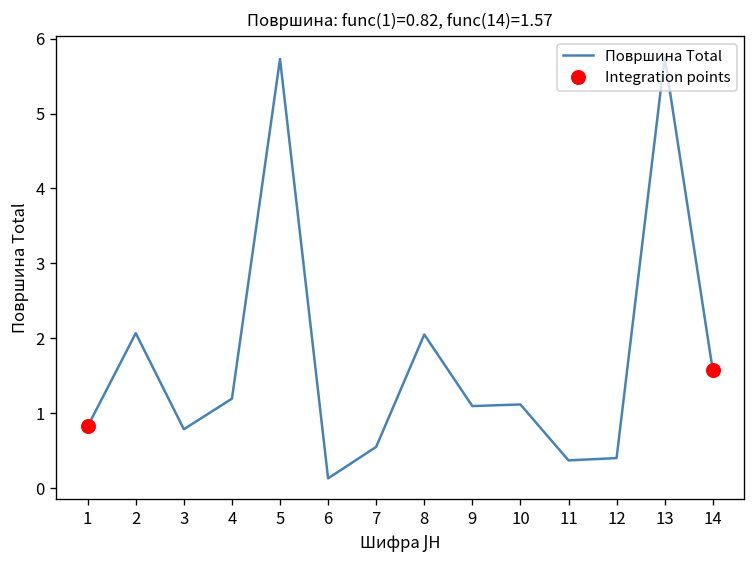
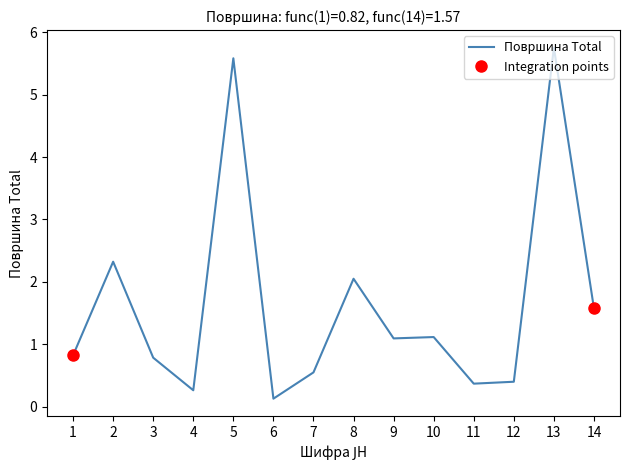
  {
    "Површина Total": {
-     "2": 2.1,
+     "2": 2.3,
      "3": 0.8,
-     "4": 1.2,
-     "5": 5.7,
+     "4": 0.3,
+     "5": 5.6,
      "6": 0.1,
      "7": 0.5,
      "8": 2.1,
      "9": 1.1,
      "10": 1.1,
      "11": 0.4,
      "12": 0.4
    }
  }
